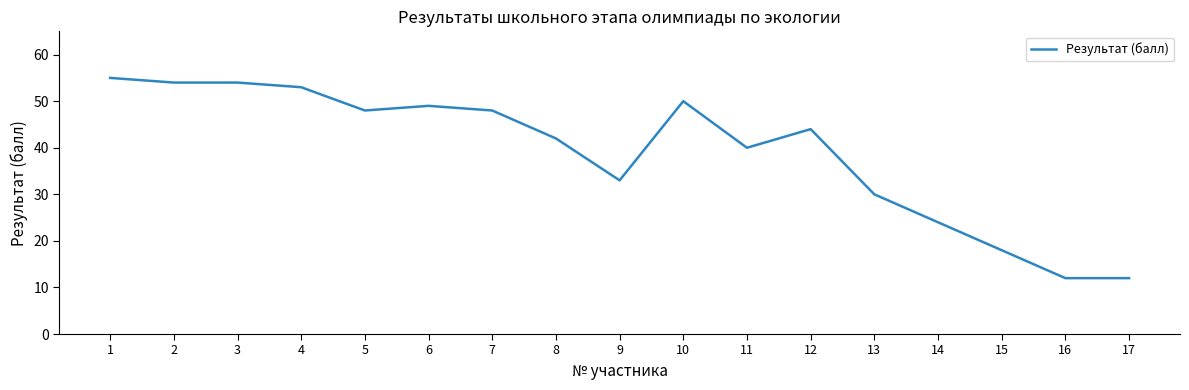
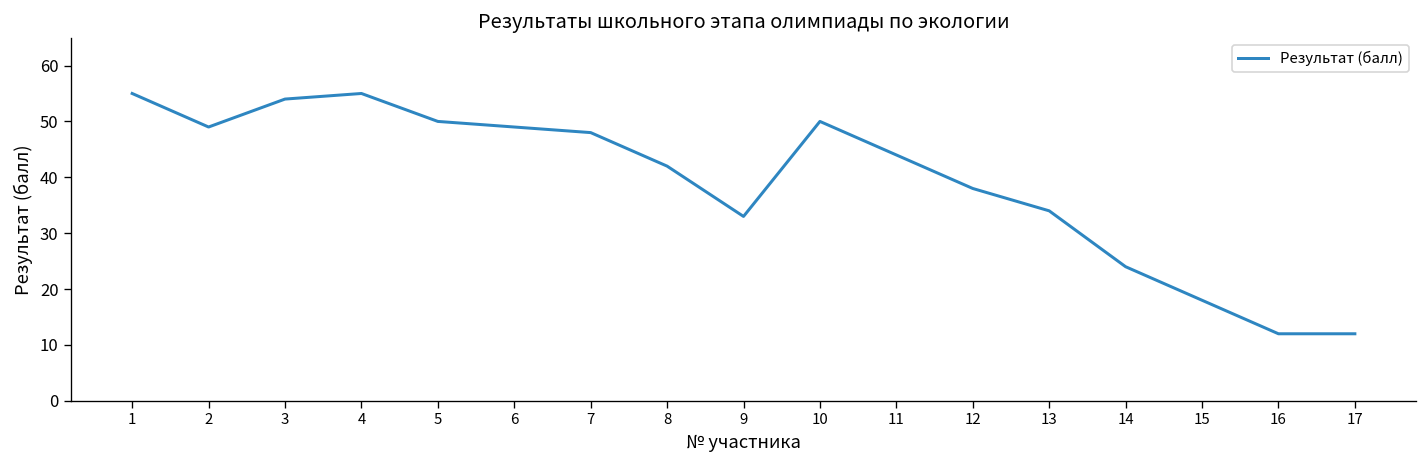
  {
    "1": 55,
-   "2": 54,
+   "2": 49,
    "3": 54,
-   "4": 53,
-   "5": 48,
+   "4": 55,
+   "5": 50,
    "6": 49,
    "7": 48,
    "8": 42,
    "9": 33,
    "10": 50,
-   "11": 40,
-   "12": 44,
-   "13": 30,
+   "11": 44,
+   "12": 38,
+   "13": 34,
    "14": 24,
    "15": 18,
    "16": 12,
    "17": 12
  }
